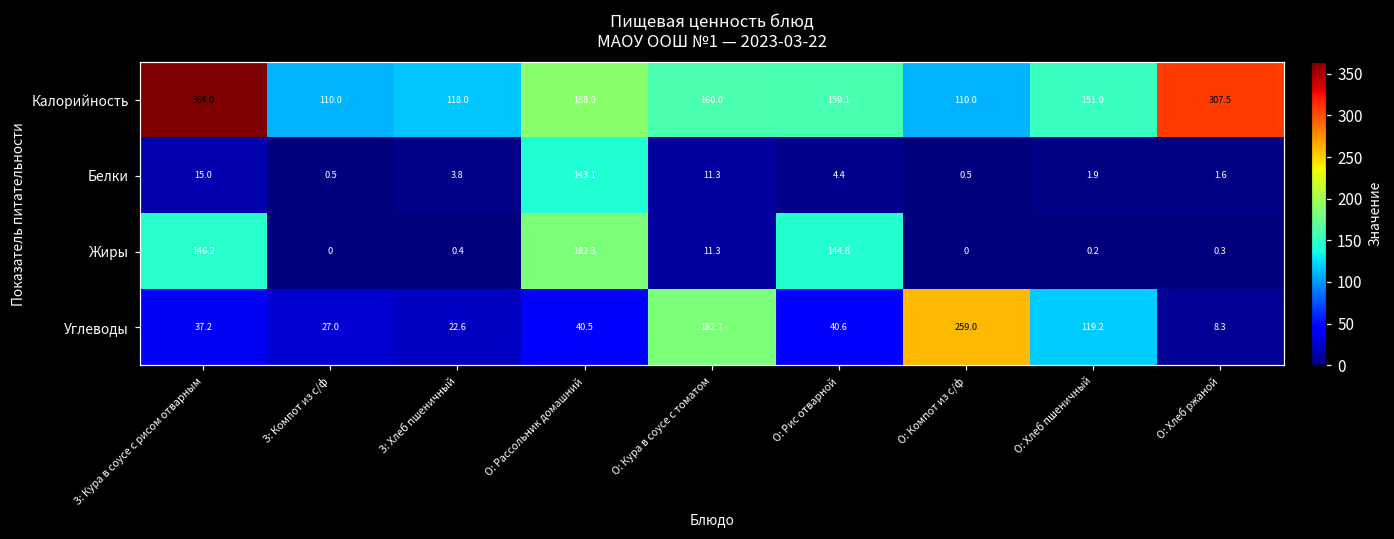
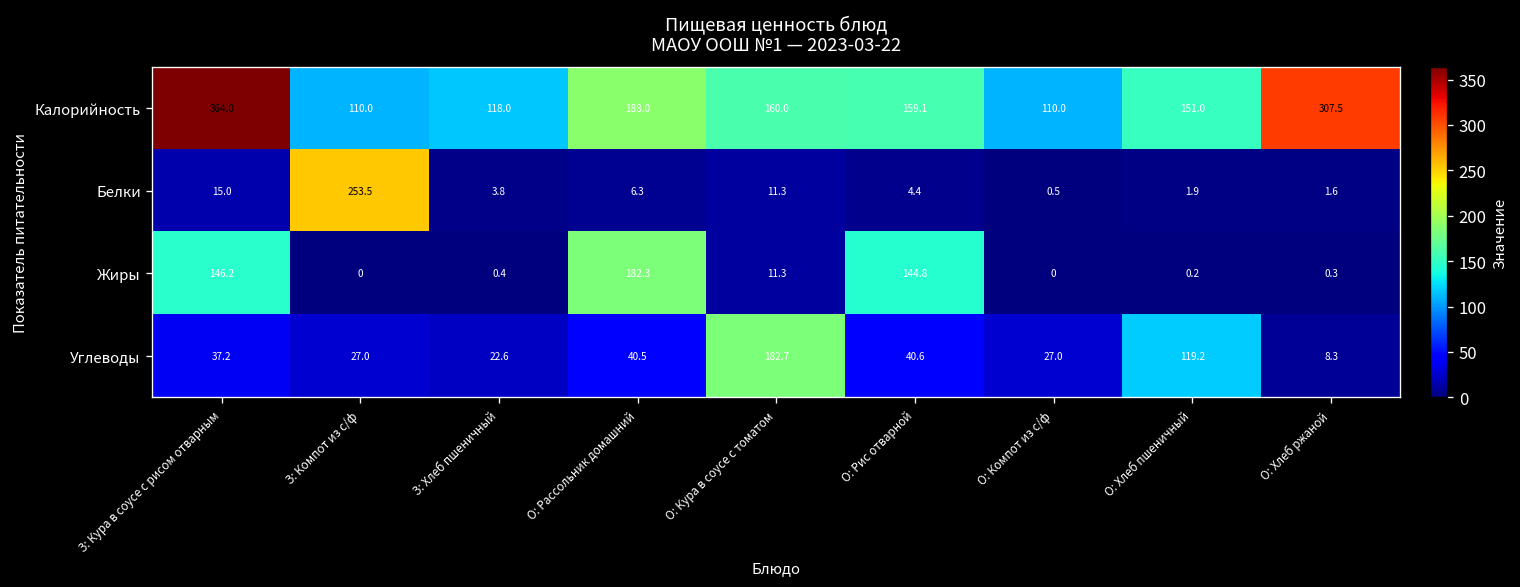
  {
    "Калорийность": {
      "З: Кура в соусе с рисом отварным": 364.0,
      "З: Компот из с/ф": 110.0,
      "З: Хлеб пшеничный": 118.0,
      "О: Рассольник домашний": 188.0,
      "О: Кура в соусе с томатом": 160.0,
      "О: Рис отварной": 159.1,
      "О: Компот из с/ф": 110.0,
      "О: Хлеб пшеничный": 151.0,
      "О: Хлеб ржаной": 307.5
    },
    "Белки": {
      "З: Кура в соусе с рисом отварным": 15.0,
-     "З: Компот из с/ф": 0.5,
+     "З: Компот из с/ф": 253.5,
      "З: Хлеб пшеничный": 3.8,
-     "О: Рассольник домашний": 143.1,
+     "О: Рассольник домашний": 6.3,
      "О: Кура в соусе с томатом": 11.3,
      "О: Рис отварной": 4.4,
      "О: Компот из с/ф": 0.5,
      "О: Хлеб пшеничный": 1.9,
      "О: Хлеб ржаной": 1.6
    },
    "Жиры": {
      "З: Кура в соусе с рисом отварным": 146.2,
      "З: Компот из с/ф": 0,
      "З: Хлеб пшеничный": 0.4,
      "О: Рассольник домашний": 182.3,
      "О: Кура в соусе с томатом": 11.3,
      "О: Рис отварной": 144.8,
      "О: Компот из с/ф": 0,
      "О: Хлеб пшеничный": 0.2,
      "О: Хлеб ржаной": 0.3
    },
    "Углеводы": {
      "З: Кура в соусе с рисом отварным": 37.2,
      "З: Компот из с/ф": 27.0,
      "З: Хлеб пшеничный": 22.6,
      "О: Рассольник домашний": 40.5,
      "О: Кура в соусе с томатом": 182.7,
      "О: Рис отварной": 40.6,
-     "О: Компот из с/ф": 259.0,
+     "О: Компот из с/ф": 27.0,
      "О: Хлеб пшеничный": 119.2,
      "О: Хлеб ржаной": 8.3
    }
  }
